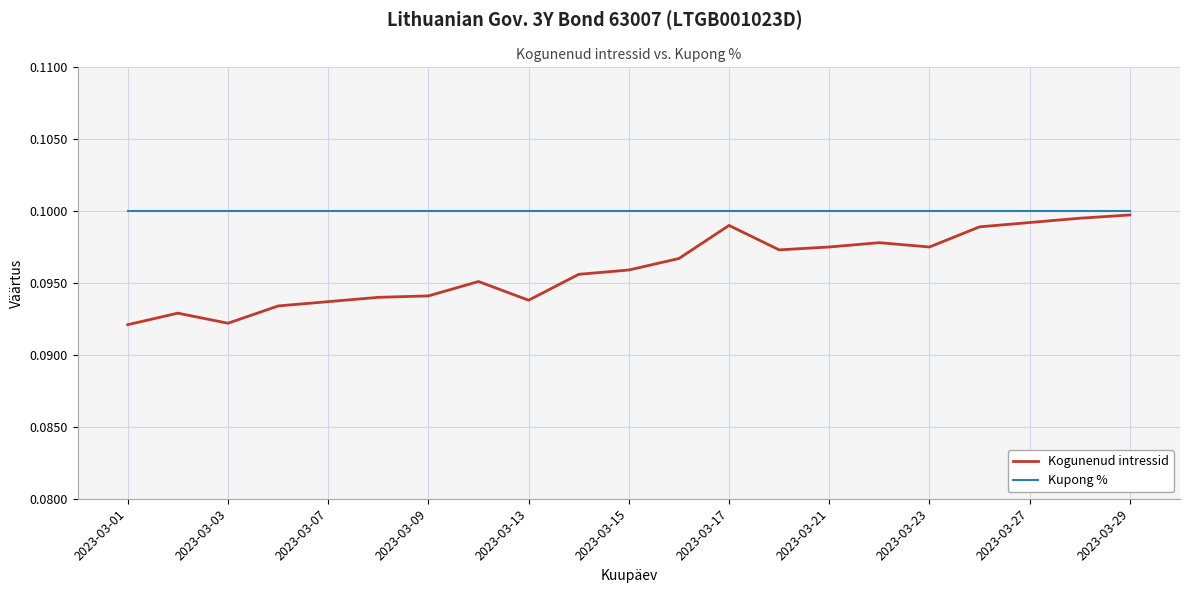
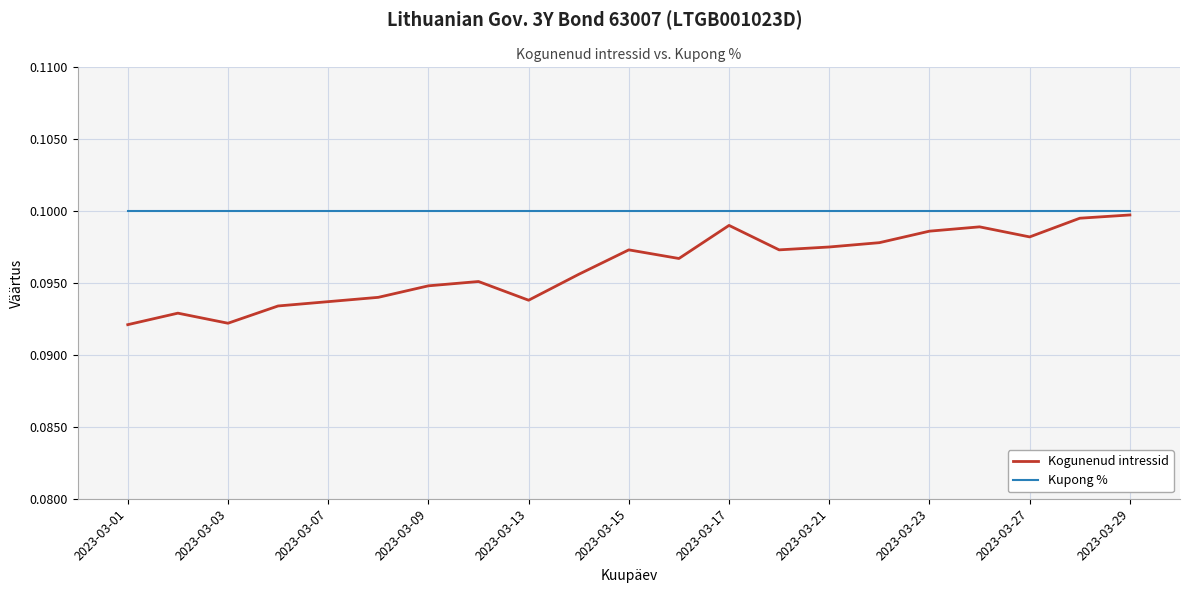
  {
    "Kogunenud intressid": {
      "2023-03-01": 0.0921,
      "2023-03-03": 0.0922,
      "2023-03-07": 0.0937,
-     "2023-03-09": 0.0941,
+     "2023-03-09": 0.0948,
      "2023-03-13": 0.0938,
-     "2023-03-15": 0.0959,
+     "2023-03-15": 0.0973,
      "2023-03-17": 0.0990,
      "2023-03-21": 0.0975,
-     "2023-03-23": 0.0975,
-     "2023-03-27": 0.0992,
+     "2023-03-23": 0.0986,
+     "2023-03-27": 0.0982,
      "2023-03-29": 0.0997
    },
    "Kupong %": {
      "2023-03-01": 0.1000,
      "2023-03-03": 0.1000,
      "2023-03-07": 0.1000,
      "2023-03-09": 0.1000,
      "2023-03-13": 0.1000,
      "2023-03-15": 0.1000,
      "2023-03-17": 0.1000,
      "2023-03-21": 0.1000,
      "2023-03-23": 0.1000,
      "2023-03-27": 0.1000,
      "2023-03-29": 0.1000
    }
  }
